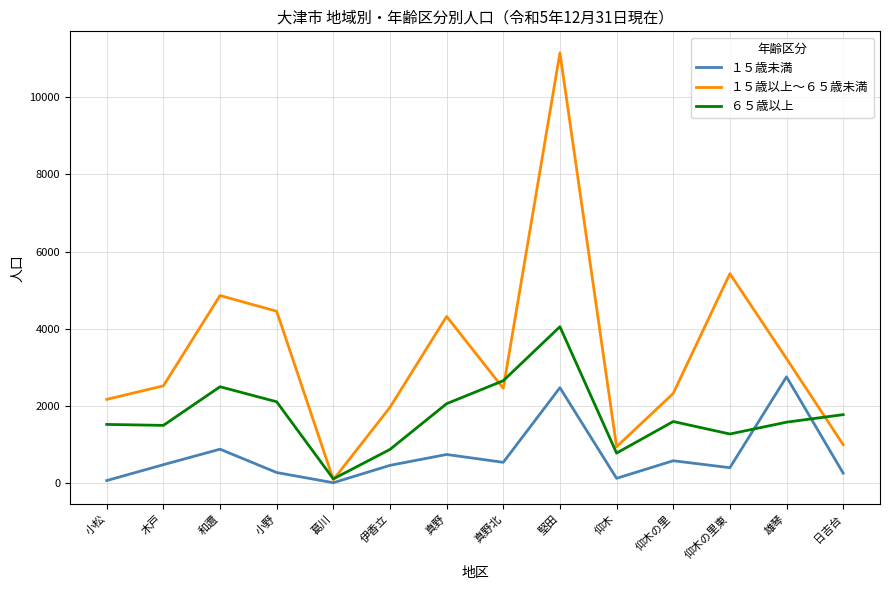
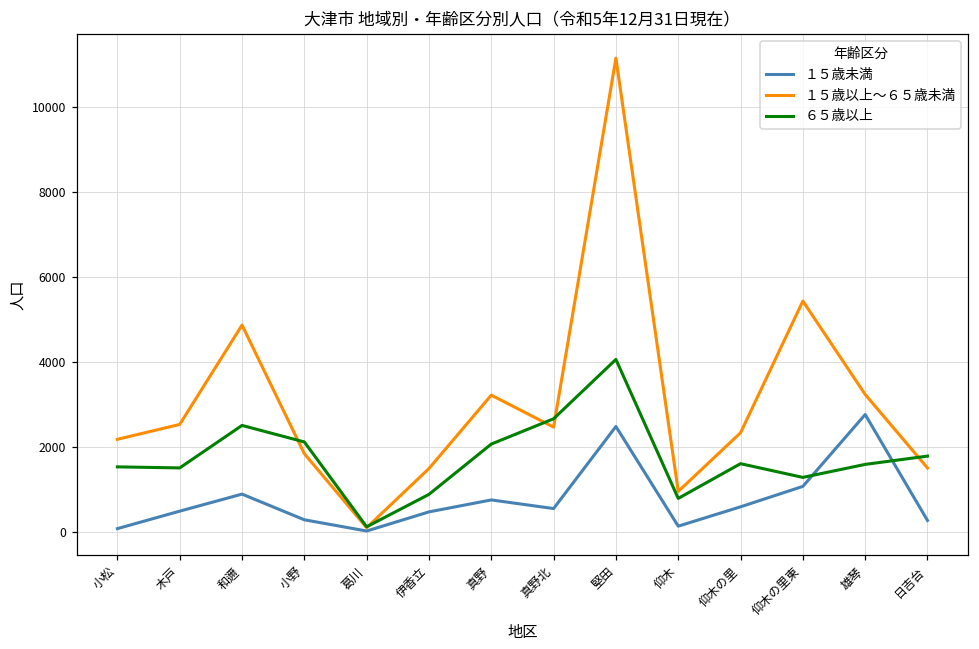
  {
    "１５歳未満": {
      "小松": 100,
      "木戸": 500,
      "和邇": 900,
      "小野": 300,
      "葛川": 0,
      "伊香立": 500,
      "真野": 700,
      "真野北": 500,
      "堅田": 2500,
      "仰木": 100,
      "仰木の里": 600,
-     "仰木の里東": 400,
+     "仰木の里東": 1100,
      "雄琴": 2800,
      "日吉台": 300
    },
    "１５歳以上～６５歳未満": {
      "小松": 2200,
      "木戸": 2500,
      "和邇": 4900,
-     "小野": 4500,
-     "伊香立": 2000,
-     "真野": 4300,
+     "小野": 1800,
+     "伊香立": 1500,
+     "真野": 3200,
      "真野北": 2500,
      "堅田": 11100,
      "仰木": 900,
      "仰木の里": 2300,
      "仰木の里東": 5400,
      "雄琴": 3200,
-     "日吉台": 1000
+     "日吉台": 1500
    },
    "６５歳以上": {
      "小松": 1500,
      "木戸": 1500,
      "和邇": 2500,
      "小野": 2100,
      "伊香立": 900,
      "真野": 2100,
      "真野北": 2700,
      "堅田": 4100,
      "仰木": 800,
      "仰木の里": 1600,
      "仰木の里東": 1300,
      "雄琴": 1600,
      "日吉台": 1800
    }
  }
